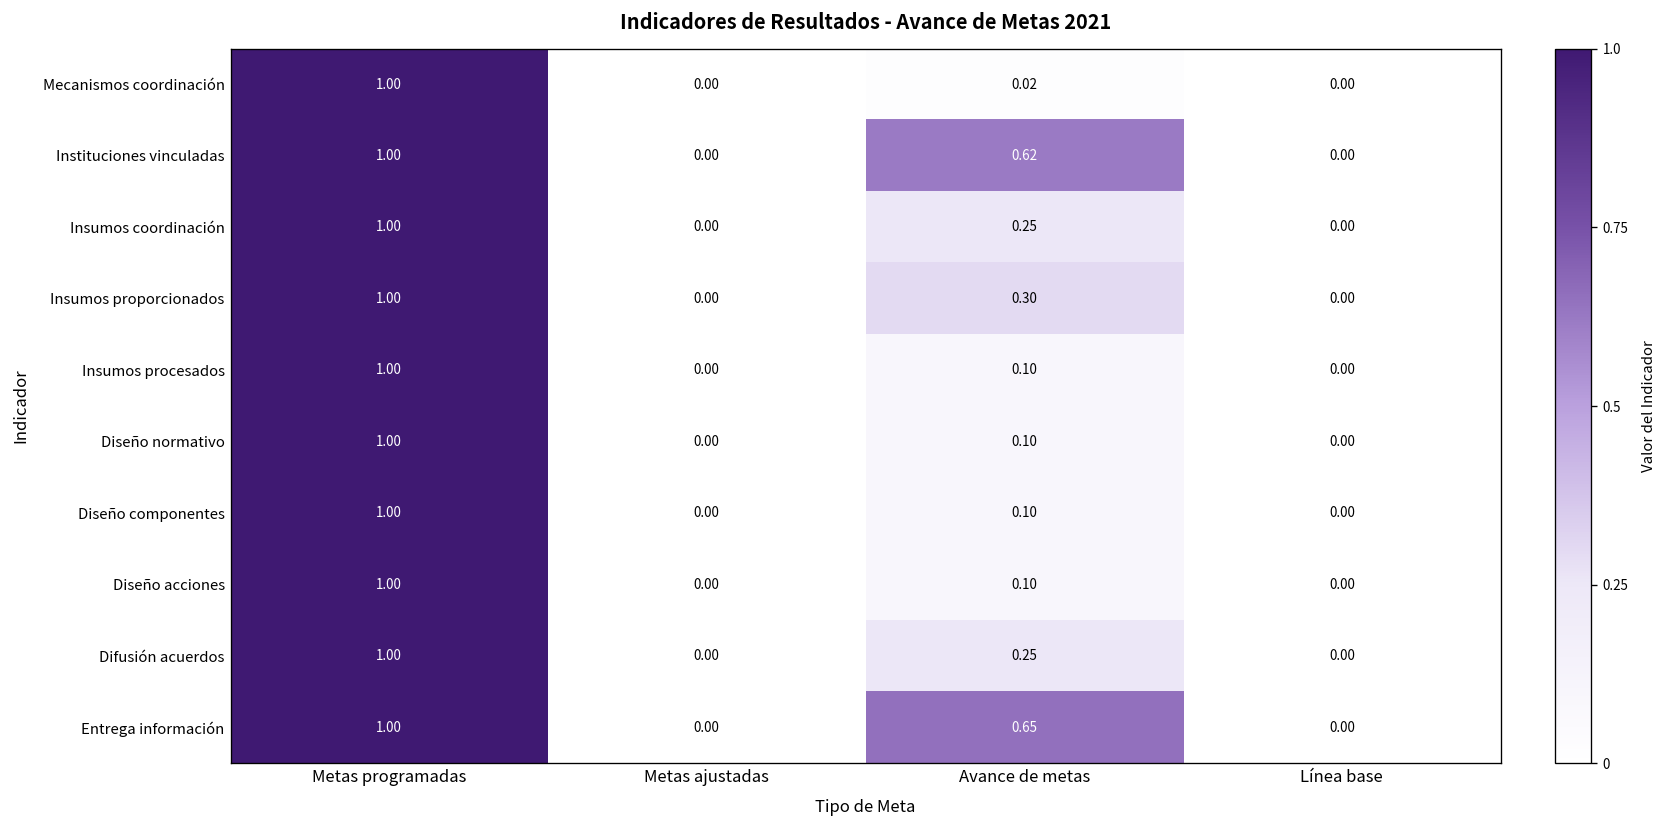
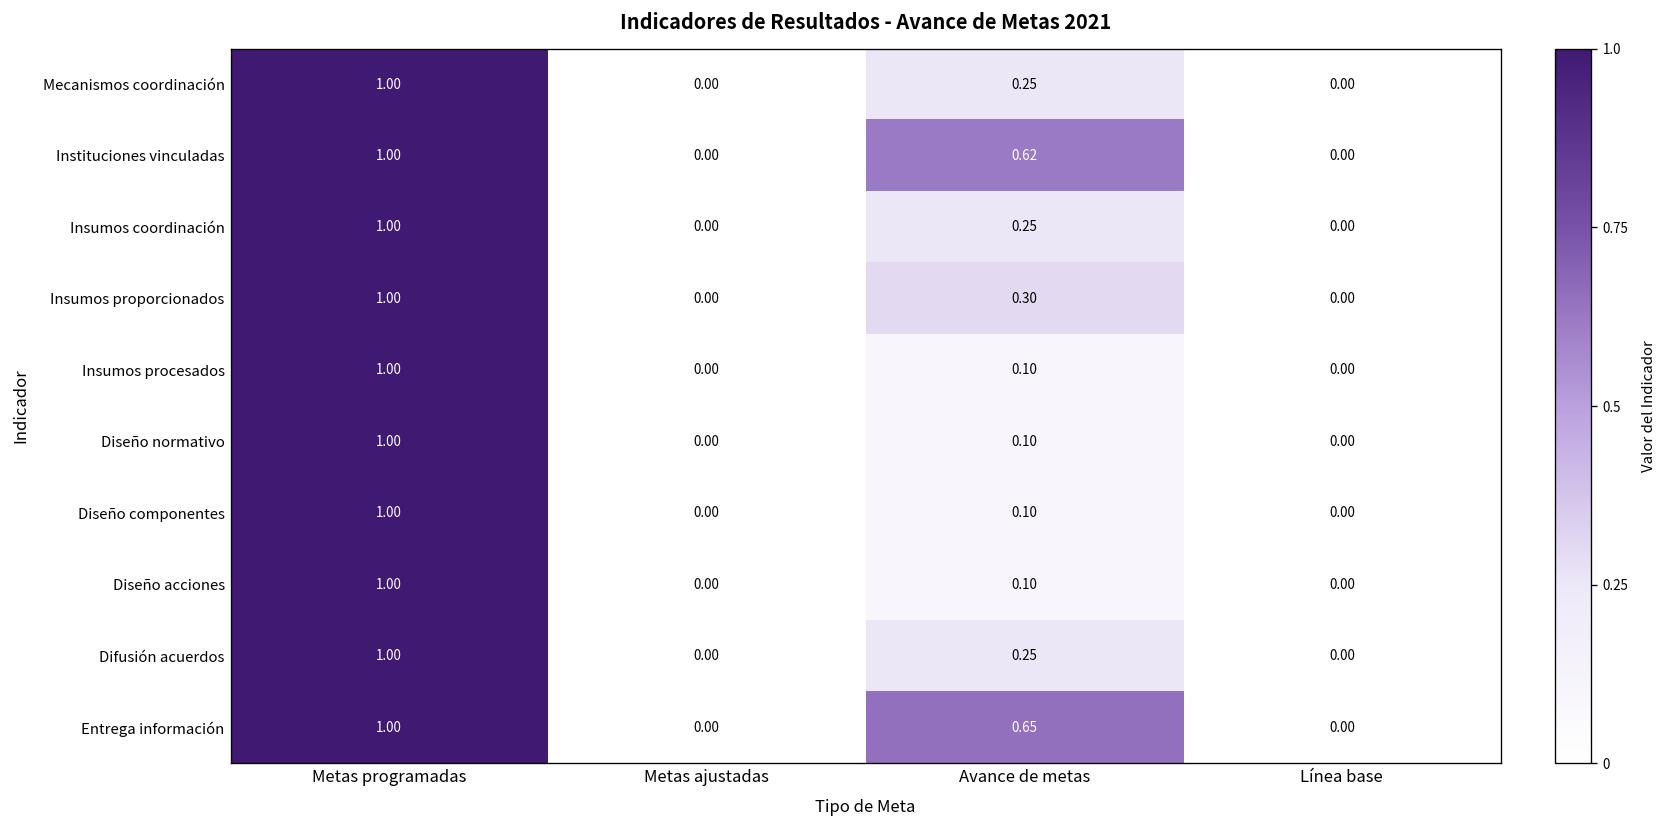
  {
    "Mecanismos coordinación": {
      "Metas programadas": 1.00,
      "Metas ajustadas": 0.00,
-     "Avance de metas": 0.02,
+     "Avance de metas": 0.25,
      "Línea base": 0.00
    },
    "Instituciones vinculadas": {
      "Metas programadas": 1.00,
      "Metas ajustadas": 0.00,
      "Avance de metas": 0.62,
      "Línea base": 0.00
    },
    "Insumos coordinación": {
      "Metas programadas": 1.00,
      "Metas ajustadas": 0.00,
      "Avance de metas": 0.25,
      "Línea base": 0.00
    },
    "Insumos proporcionados": {
      "Metas programadas": 1.00,
      "Metas ajustadas": 0.00,
      "Avance de metas": 0.30,
      "Línea base": 0.00
    },
    "Insumos procesados": {
      "Metas programadas": 1.00,
      "Metas ajustadas": 0.00,
      "Avance de metas": 0.10,
      "Línea base": 0.00
    },
    "Diseño normativo": {
      "Metas programadas": 1.00,
      "Metas ajustadas": 0.00,
      "Avance de metas": 0.10,
      "Línea base": 0.00
    },
    "Diseño componentes": {
      "Metas programadas": 1.00,
      "Metas ajustadas": 0.00,
      "Avance de metas": 0.10,
      "Línea base": 0.00
    },
    "Diseño acciones": {
      "Metas programadas": 1.00,
      "Metas ajustadas": 0.00,
      "Avance de metas": 0.10,
      "Línea base": 0.00
    },
    "Difusión acuerdos": {
      "Metas programadas": 1.00,
      "Metas ajustadas": 0.00,
      "Avance de metas": 0.25,
      "Línea base": 0.00
    },
    "Entrega información": {
      "Metas programadas": 1.00,
      "Metas ajustadas": 0.00,
      "Avance de metas": 0.65,
      "Línea base": 0.00
    }
  }
